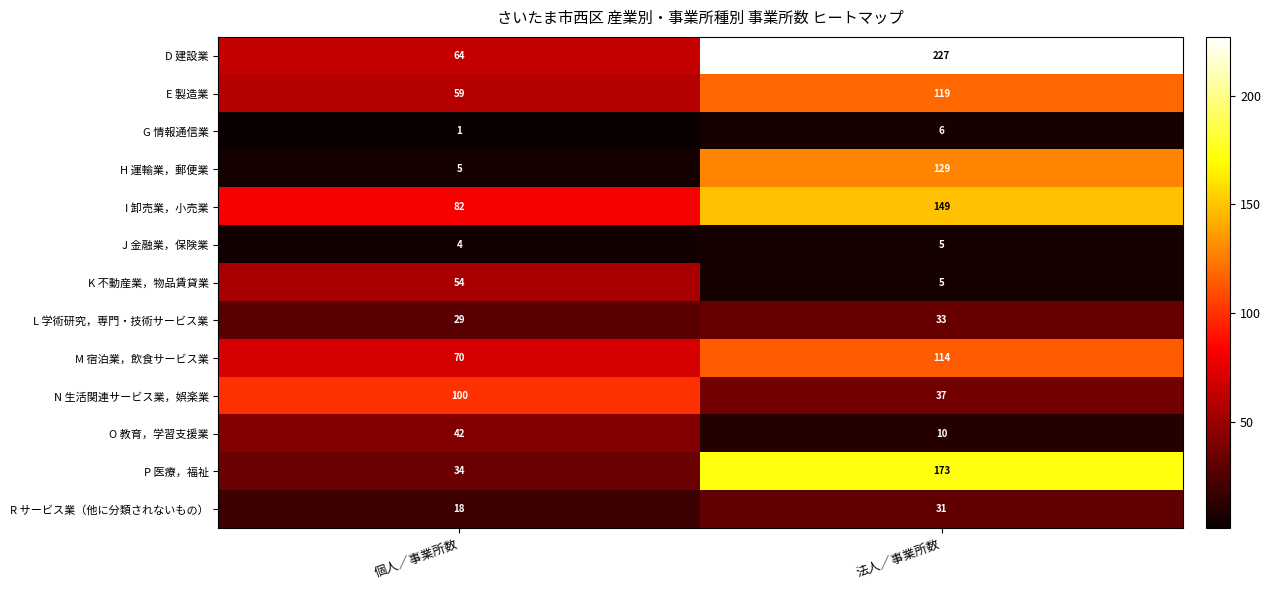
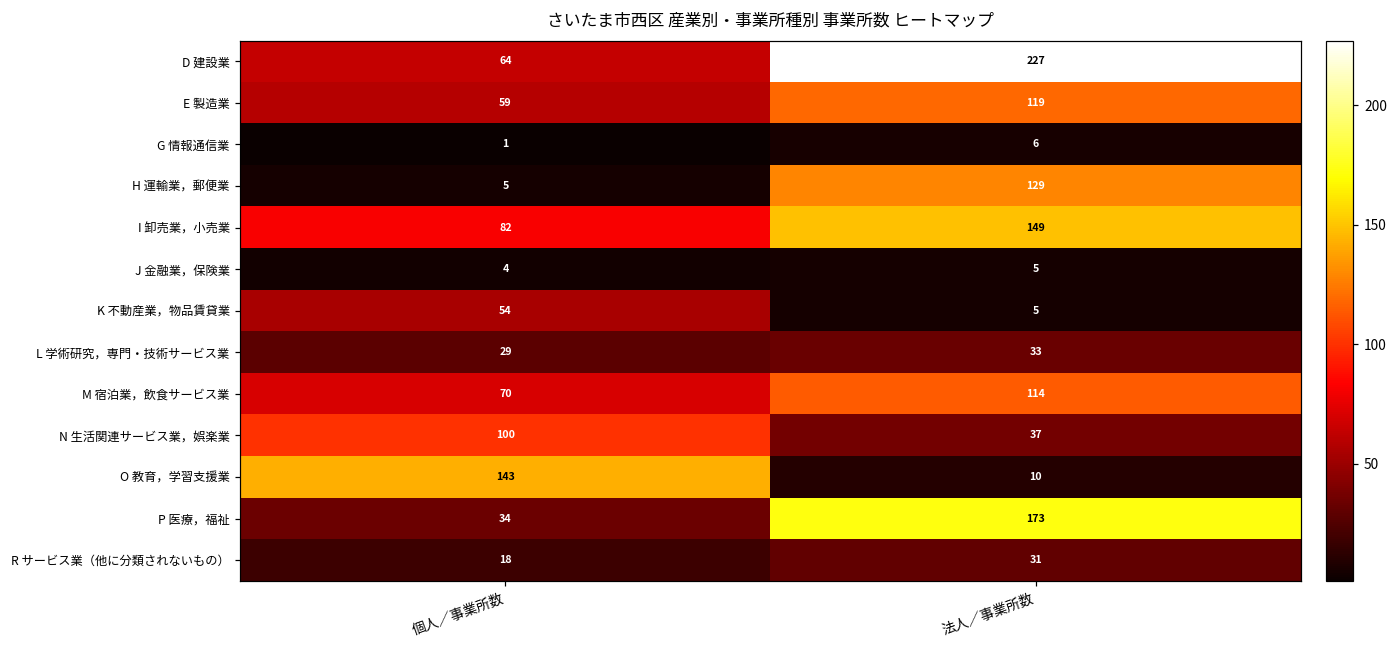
  {
    "D 建設業": {
      "個人／事業所数": 64,
      "法人／事業所数": 227
    },
    "E 製造業": {
      "個人／事業所数": 59,
      "法人／事業所数": 119
    },
    "G 情報通信業": {
      "個人／事業所数": 1,
      "法人／事業所数": 6
    },
    "H 運輸業，郵便業": {
      "個人／事業所数": 5,
      "法人／事業所数": 129
    },
    "I 卸売業，小売業": {
      "個人／事業所数": 82,
      "法人／事業所数": 149
    },
    "J 金融業，保険業": {
      "個人／事業所数": 4,
      "法人／事業所数": 5
    },
    "K 不動産業，物品賃貸業": {
      "個人／事業所数": 54,
      "法人／事業所数": 5
    },
    "L 学術研究，専門・技術サービス業": {
      "個人／事業所数": 29,
      "法人／事業所数": 33
    },
    "M 宿泊業，飲食サービス業": {
      "個人／事業所数": 70,
      "法人／事業所数": 114
    },
    "N 生活関連サービス業，娯楽業": {
      "個人／事業所数": 100,
      "法人／事業所数": 37
    },
    "O 教育，学習支援業": {
-     "個人／事業所数": 42,
+     "個人／事業所数": 143,
      "法人／事業所数": 10
    },
    "P 医療，福祉": {
      "個人／事業所数": 34,
      "法人／事業所数": 173
    },
    "R サービス業（他に分類されないもの）": {
      "個人／事業所数": 18,
      "法人／事業所数": 31
    }
  }
